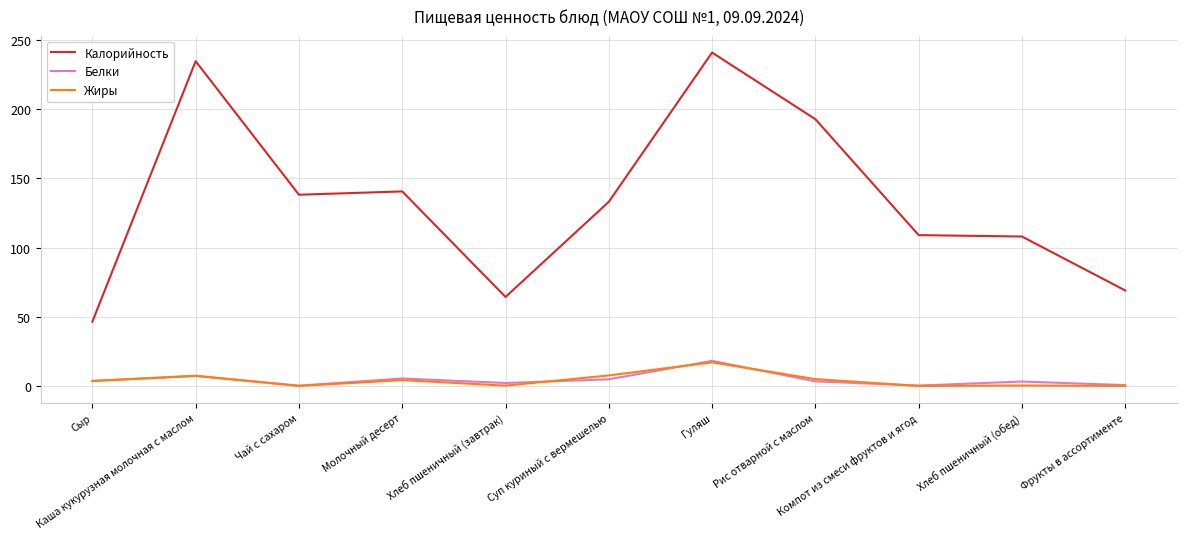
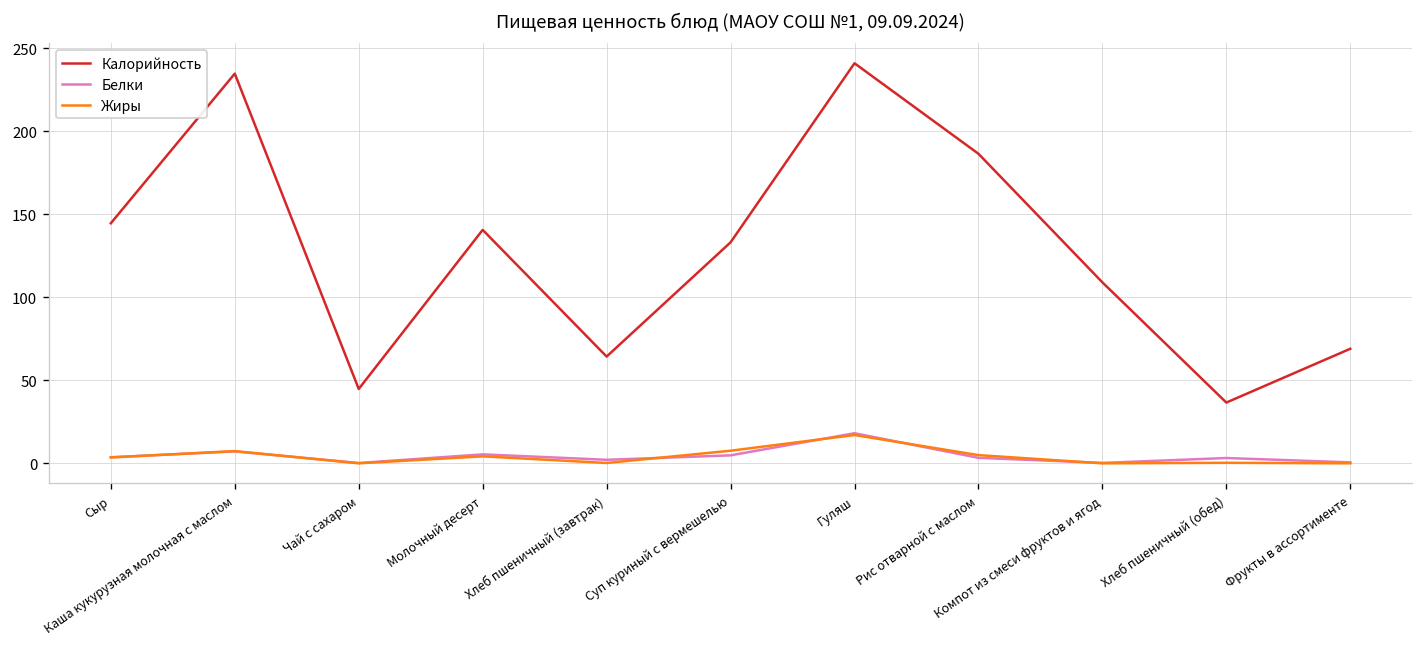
  {
    "Калорийность": {
-     "Сыр": 47,
+     "Сыр": 145,
      "Каша кукурузная молочная с маслом": 235,
-     "Чай с сахаром": 138,
+     "Чай с сахаром": 45,
      "Молочный десерт": 141,
      "Хлеб пшеничный (завтрак)": 64,
      "Суп куриный с вермешелью": 133,
      "Гуляш": 241,
-     "Рис отварной с маслом": 193,
+     "Рис отварной с маслом": 186,
      "Компот из смеси фруктов и ягод": 109,
-     "Хлеб пшеничный (обед)": 108,
+     "Хлеб пшеничный (обед)": 37,
      "Фрукты в ассортименте": 69
    },
    "Белки": {
      "Хлеб пшеничный (завтрак)": 2,
      "Суп куриный с вермешелью": 5,
      "Хлеб пшеничный (обед)": 3
    },
    "Жиры": {
      "Хлеб пшеничный (завтрак)": 0,
      "Суп куриный с вермешелью": 8,
      "Хлеб пшеничный (обед)": 0
    }
  }
